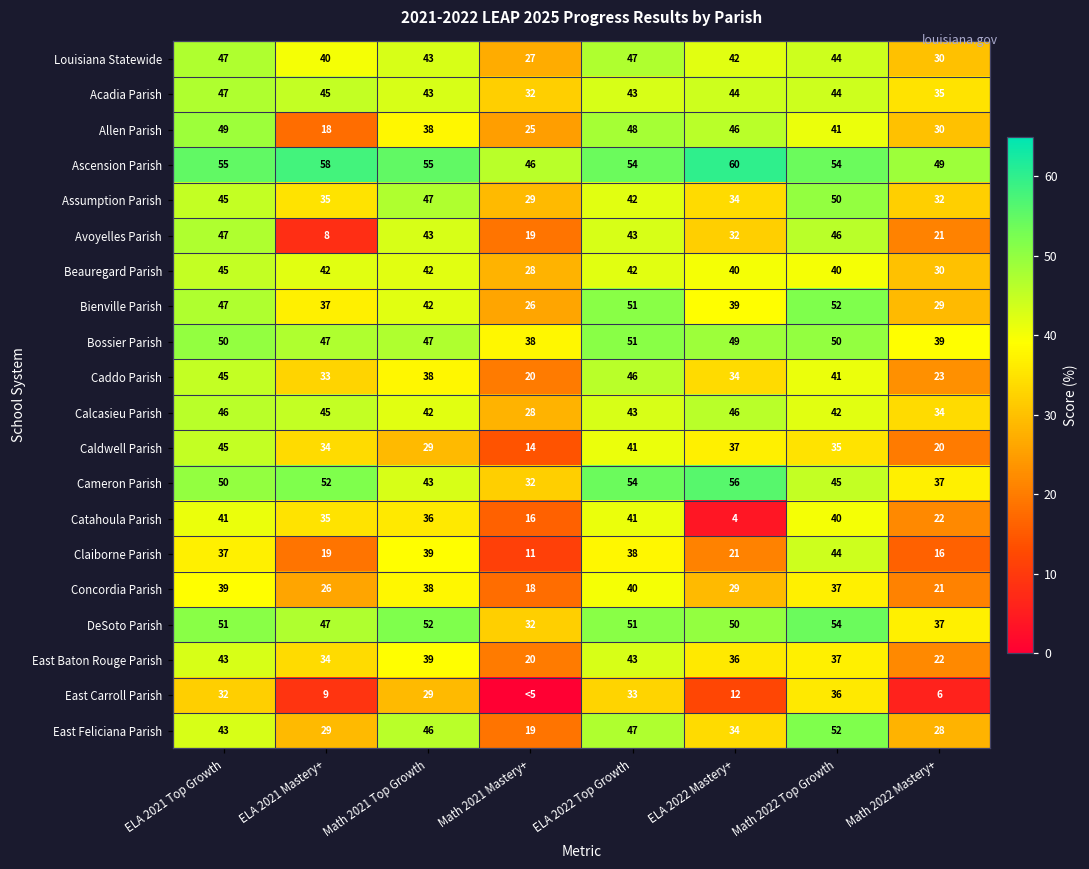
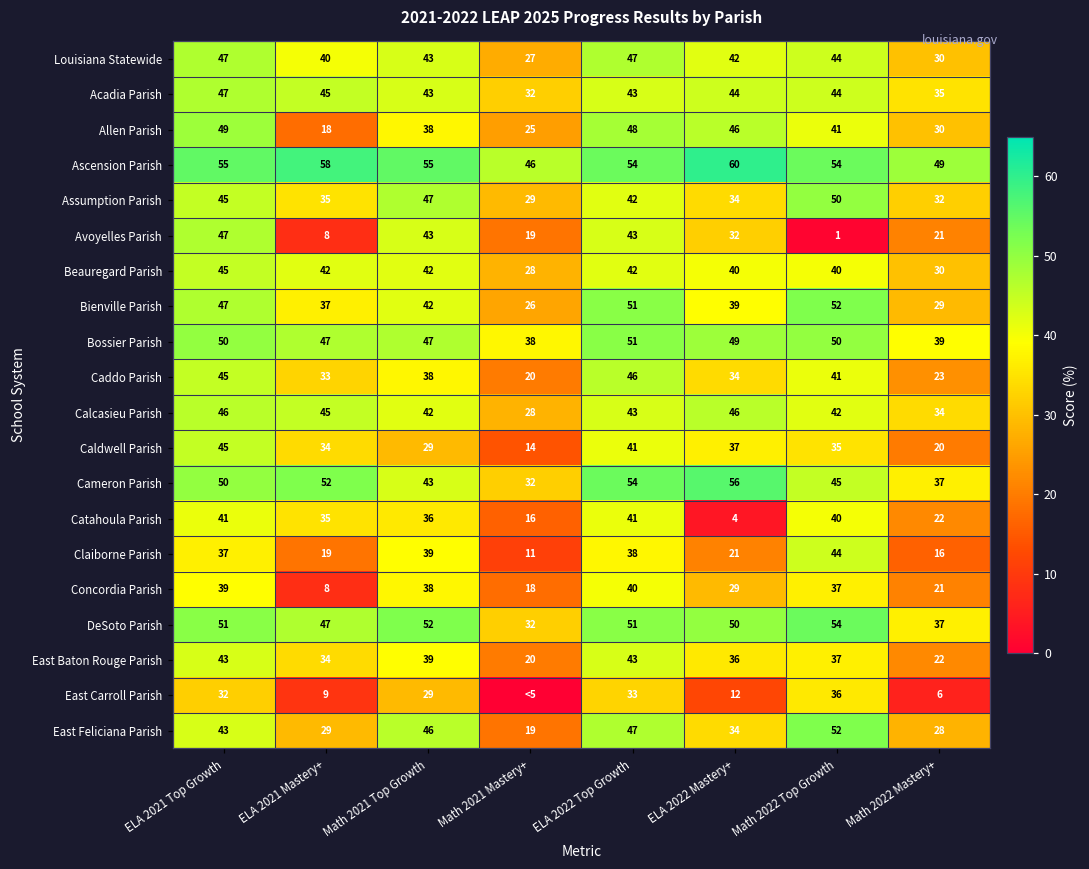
  {
    "Louisiana Statewide": {
      "ELA 2021 Top Growth": 47,
      "ELA 2021 Mastery+": 40,
      "Math 2021 Top Growth": 43,
      "Math 2021 Mastery+": 27,
      "ELA 2022 Top Growth": 47,
      "ELA 2022 Mastery+": 42,
      "Math 2022 Top Growth": 44,
      "Math 2022 Mastery+": 30
    },
    "Acadia Parish": {
      "ELA 2021 Top Growth": 47,
      "ELA 2021 Mastery+": 45,
      "Math 2021 Top Growth": 43,
      "Math 2021 Mastery+": 32,
      "ELA 2022 Top Growth": 43,
      "ELA 2022 Mastery+": 44,
      "Math 2022 Top Growth": 44,
      "Math 2022 Mastery+": 35
    },
    "Allen Parish": {
      "ELA 2021 Top Growth": 49,
      "ELA 2021 Mastery+": 18,
      "Math 2021 Top Growth": 38,
      "Math 2021 Mastery+": 25,
      "ELA 2022 Top Growth": 48,
      "ELA 2022 Mastery+": 46,
      "Math 2022 Top Growth": 41,
      "Math 2022 Mastery+": 30
    },
    "Ascension Parish": {
      "ELA 2021 Top Growth": 55,
      "ELA 2021 Mastery+": 58,
      "Math 2021 Top Growth": 55,
      "Math 2021 Mastery+": 46,
      "ELA 2022 Top Growth": 54,
      "ELA 2022 Mastery+": 60,
      "Math 2022 Top Growth": 54,
      "Math 2022 Mastery+": 49
    },
    "Assumption Parish": {
      "ELA 2021 Top Growth": 45,
      "ELA 2021 Mastery+": 35,
      "Math 2021 Top Growth": 47,
      "Math 2021 Mastery+": 29,
      "ELA 2022 Top Growth": 42,
      "ELA 2022 Mastery+": 34,
      "Math 2022 Top Growth": 50,
      "Math 2022 Mastery+": 32
    },
    "Avoyelles Parish": {
      "ELA 2021 Top Growth": 47,
      "ELA 2021 Mastery+": 8,
      "Math 2021 Top Growth": 43,
      "Math 2021 Mastery+": 19,
      "ELA 2022 Top Growth": 43,
      "ELA 2022 Mastery+": 32,
-     "Math 2022 Top Growth": 46,
+     "Math 2022 Top Growth": 1,
      "Math 2022 Mastery+": 21
    },
    "Beauregard Parish": {
      "ELA 2021 Top Growth": 45,
      "ELA 2021 Mastery+": 42,
      "Math 2021 Top Growth": 42,
      "Math 2021 Mastery+": 28,
      "ELA 2022 Top Growth": 42,
      "ELA 2022 Mastery+": 40,
      "Math 2022 Top Growth": 40,
      "Math 2022 Mastery+": 30
    },
    "Bienville Parish": {
      "ELA 2021 Top Growth": 47,
      "ELA 2021 Mastery+": 37,
      "Math 2021 Top Growth": 42,
      "Math 2021 Mastery+": 26,
      "ELA 2022 Top Growth": 51,
      "ELA 2022 Mastery+": 39,
      "Math 2022 Top Growth": 52,
      "Math 2022 Mastery+": 29
    },
    "Bossier Parish": {
      "ELA 2021 Top Growth": 50,
      "ELA 2021 Mastery+": 47,
      "Math 2021 Top Growth": 47,
      "Math 2021 Mastery+": 38,
      "ELA 2022 Top Growth": 51,
      "ELA 2022 Mastery+": 49,
      "Math 2022 Top Growth": 50,
      "Math 2022 Mastery+": 39
    },
    "Caddo Parish": {
      "ELA 2021 Top Growth": 45,
      "ELA 2021 Mastery+": 33,
      "Math 2021 Top Growth": 38,
      "Math 2021 Mastery+": 20,
      "ELA 2022 Top Growth": 46,
      "ELA 2022 Mastery+": 34,
      "Math 2022 Top Growth": 41,
      "Math 2022 Mastery+": 23
    },
    "Calcasieu Parish": {
      "ELA 2021 Top Growth": 46,
      "ELA 2021 Mastery+": 45,
      "Math 2021 Top Growth": 42,
      "Math 2021 Mastery+": 28,
      "ELA 2022 Top Growth": 43,
      "ELA 2022 Mastery+": 46,
      "Math 2022 Top Growth": 42,
      "Math 2022 Mastery+": 34
    },
    "Caldwell Parish": {
      "ELA 2021 Top Growth": 45,
      "ELA 2021 Mastery+": 34,
      "Math 2021 Top Growth": 29,
      "Math 2021 Mastery+": 14,
      "ELA 2022 Top Growth": 41,
      "ELA 2022 Mastery+": 37,
      "Math 2022 Top Growth": 35,
      "Math 2022 Mastery+": 20
    },
    "Cameron Parish": {
      "ELA 2021 Top Growth": 50,
      "ELA 2021 Mastery+": 52,
      "Math 2021 Top Growth": 43,
      "Math 2021 Mastery+": 32,
      "ELA 2022 Top Growth": 54,
      "ELA 2022 Mastery+": 56,
      "Math 2022 Top Growth": 45,
      "Math 2022 Mastery+": 37
    },
    "Catahoula Parish": {
      "ELA 2021 Top Growth": 41,
      "ELA 2021 Mastery+": 35,
      "Math 2021 Top Growth": 36,
      "Math 2021 Mastery+": 16,
      "ELA 2022 Top Growth": 41,
      "ELA 2022 Mastery+": 4,
      "Math 2022 Top Growth": 40,
      "Math 2022 Mastery+": 22
    },
    "Claiborne Parish": {
      "ELA 2021 Top Growth": 37,
      "ELA 2021 Mastery+": 19,
      "Math 2021 Top Growth": 39,
      "Math 2021 Mastery+": 11,
      "ELA 2022 Top Growth": 38,
      "ELA 2022 Mastery+": 21,
      "Math 2022 Top Growth": 44,
      "Math 2022 Mastery+": 16
    },
    "Concordia Parish": {
      "ELA 2021 Top Growth": 39,
-     "ELA 2021 Mastery+": 26,
+     "ELA 2021 Mastery+": 8,
      "Math 2021 Top Growth": 38,
      "Math 2021 Mastery+": 18,
      "ELA 2022 Top Growth": 40,
      "ELA 2022 Mastery+": 29,
      "Math 2022 Top Growth": 37,
      "Math 2022 Mastery+": 21
    },
    "DeSoto Parish": {
      "ELA 2021 Top Growth": 51,
      "ELA 2021 Mastery+": 47,
      "Math 2021 Top Growth": 52,
      "Math 2021 Mastery+": 32,
      "ELA 2022 Top Growth": 51,
      "ELA 2022 Mastery+": 50,
      "Math 2022 Top Growth": 54,
      "Math 2022 Mastery+": 37
    },
    "East Baton Rouge Parish": {
      "ELA 2021 Top Growth": 43,
      "ELA 2021 Mastery+": 34,
      "Math 2021 Top Growth": 39,
      "Math 2021 Mastery+": 20,
      "ELA 2022 Top Growth": 43,
      "ELA 2022 Mastery+": 36,
      "Math 2022 Top Growth": 37,
      "Math 2022 Mastery+": 22
    },
    "East Carroll Parish": {
      "ELA 2021 Top Growth": 32,
      "ELA 2021 Mastery+": 9,
      "Math 2021 Top Growth": 29,
      "Math 2021 Mastery+": 5,
      "ELA 2022 Top Growth": 33,
      "ELA 2022 Mastery+": 12,
      "Math 2022 Top Growth": 36,
      "Math 2022 Mastery+": 6
    },
    "East Feliciana Parish": {
      "ELA 2021 Top Growth": 43,
      "ELA 2021 Mastery+": 29,
      "Math 2021 Top Growth": 46,
      "Math 2021 Mastery+": 19,
      "ELA 2022 Top Growth": 47,
      "ELA 2022 Mastery+": 34,
      "Math 2022 Top Growth": 52,
      "Math 2022 Mastery+": 28
    }
  }
